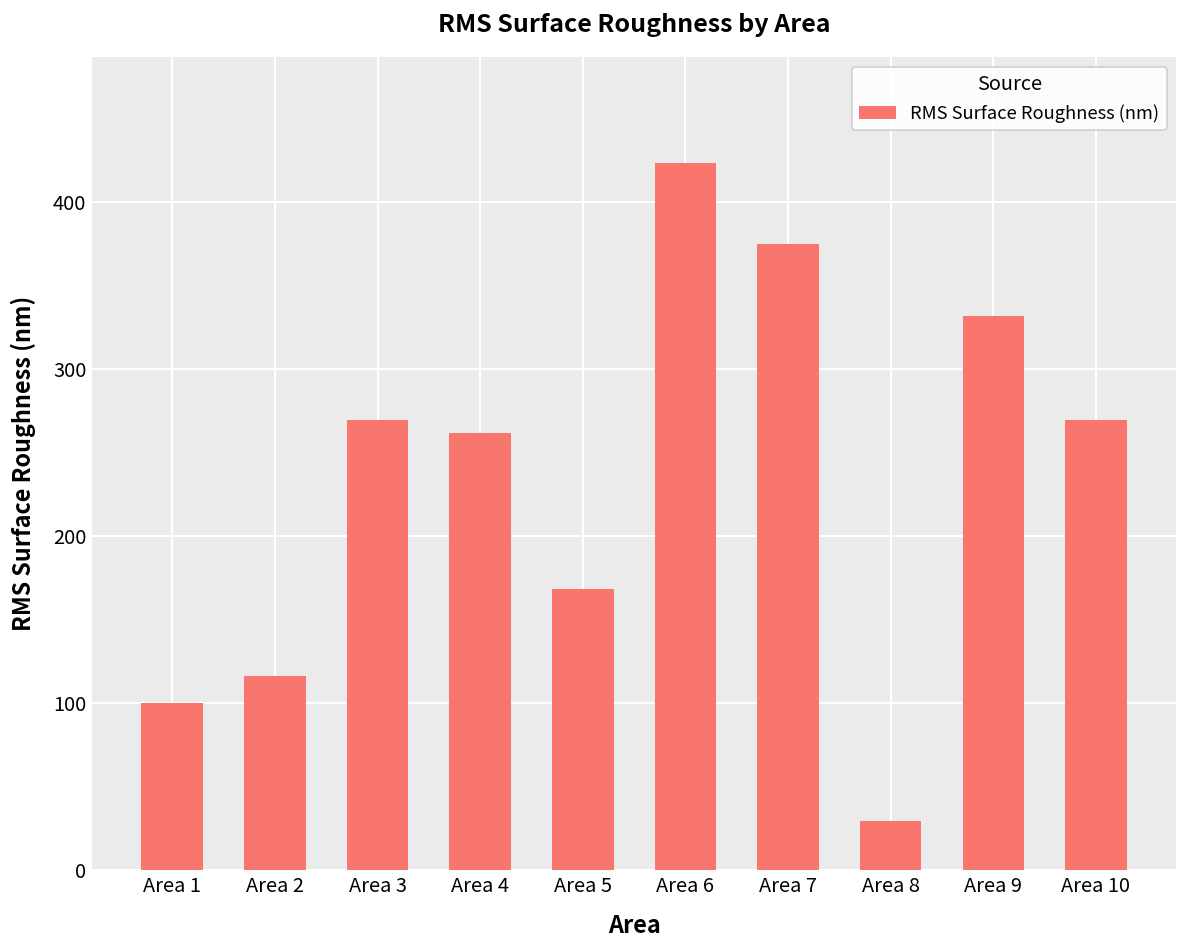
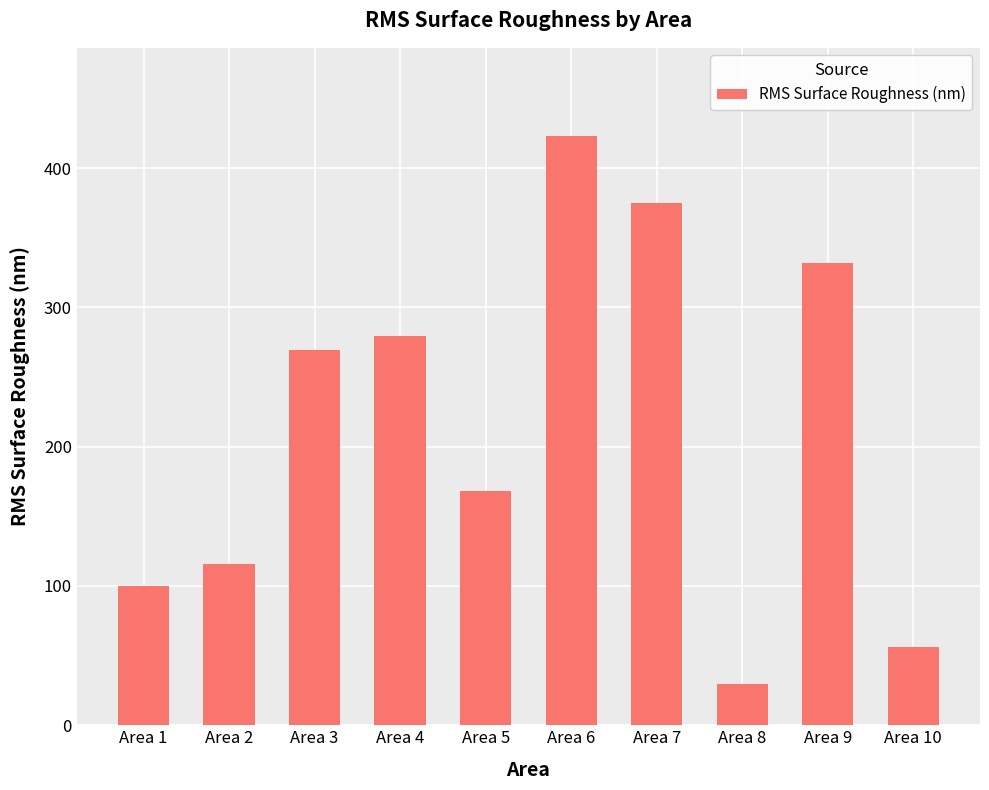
  {
    "Area 1": 100,
    "Area 2": 116,
    "Area 3": 270,
-   "Area 4": 262,
+   "Area 4": 279,
    "Area 5": 168,
    "Area 6": 423,
    "Area 7": 375,
    "Area 8": 29,
    "Area 9": 332,
-   "Area 10": 269
+   "Area 10": 56
  }
